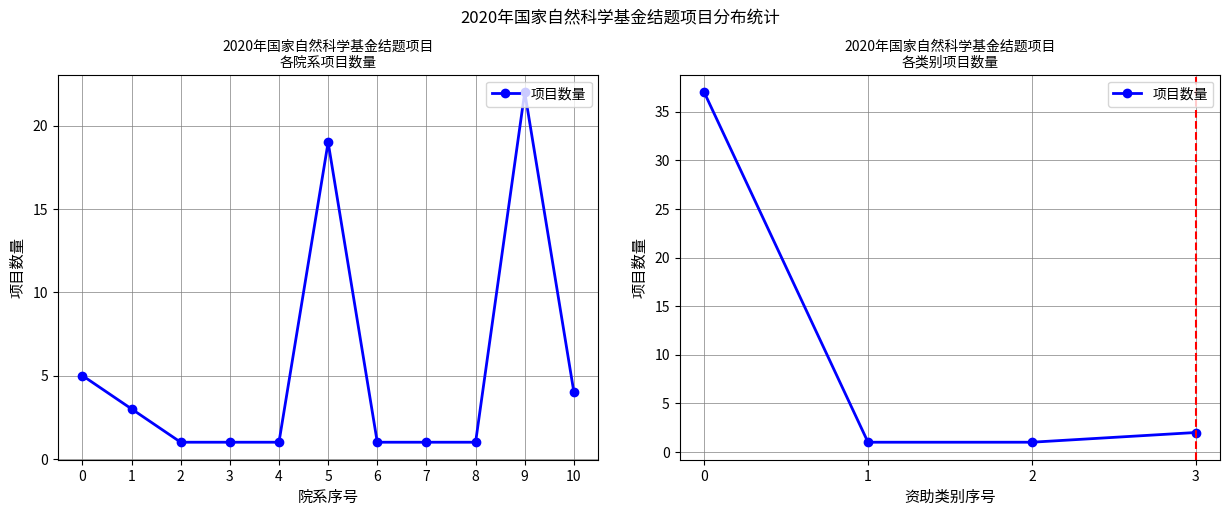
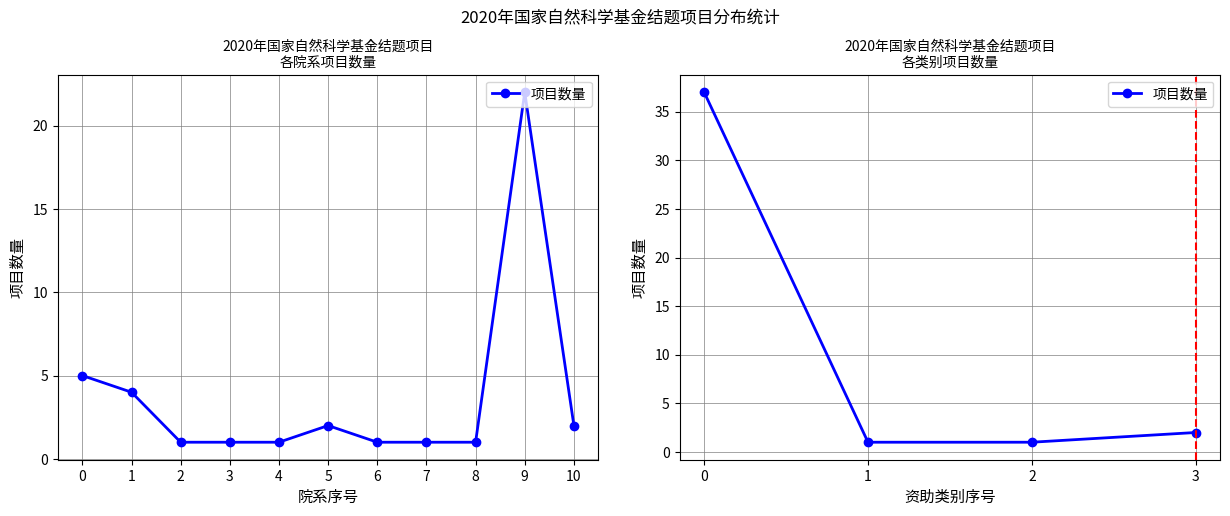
  {
    "2020年国家自然科学基金结题项目 各院系项目数量": {
      "0": 5,
-     "1": 3,
+     "1": 4,
      "2": 1,
      "3": 1,
      "4": 1,
-     "5": 19,
+     "5": 2,
      "6": 1,
      "7": 1,
      "8": 1,
-     "10": 4
+     "10": 2
    },
    "2020年国家自然科学基金结题项目 各类别项目数量": {
      "0": 37,
      "1": 1,
      "2": 1,
      "3": 2
    }
  }
